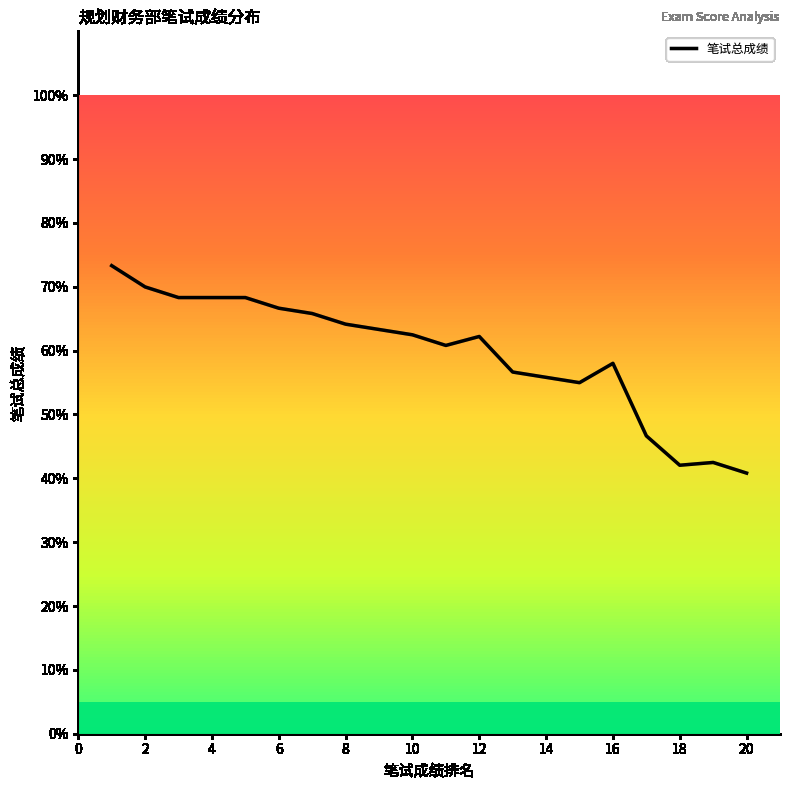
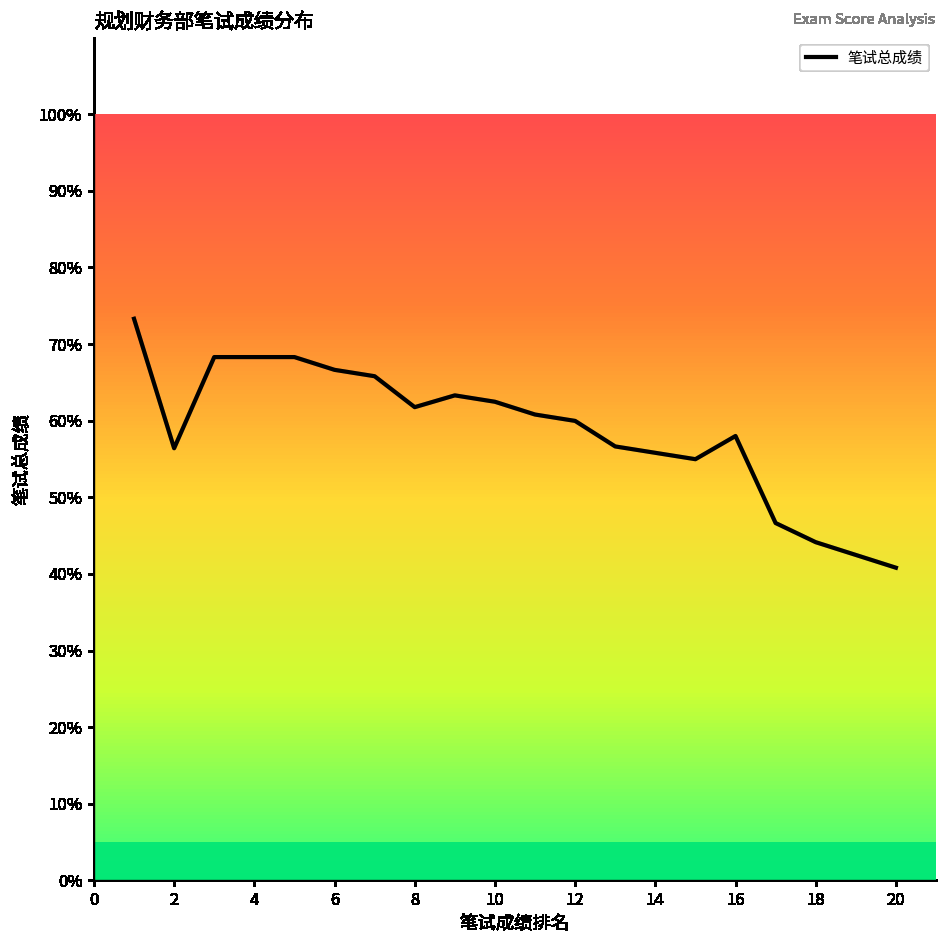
  {
-   "2": "70%",
+   "2": "56%",
    "4": "68%",
    "6": "67%",
-   "8": "64%",
+   "8": "62%",
    "10": "62%",
-   "12": "62%",
+   "12": "60%",
    "14": "56%",
    "16": "58%",
-   "18": "42%",
+   "18": "44%",
    "20": "41%"
  }
